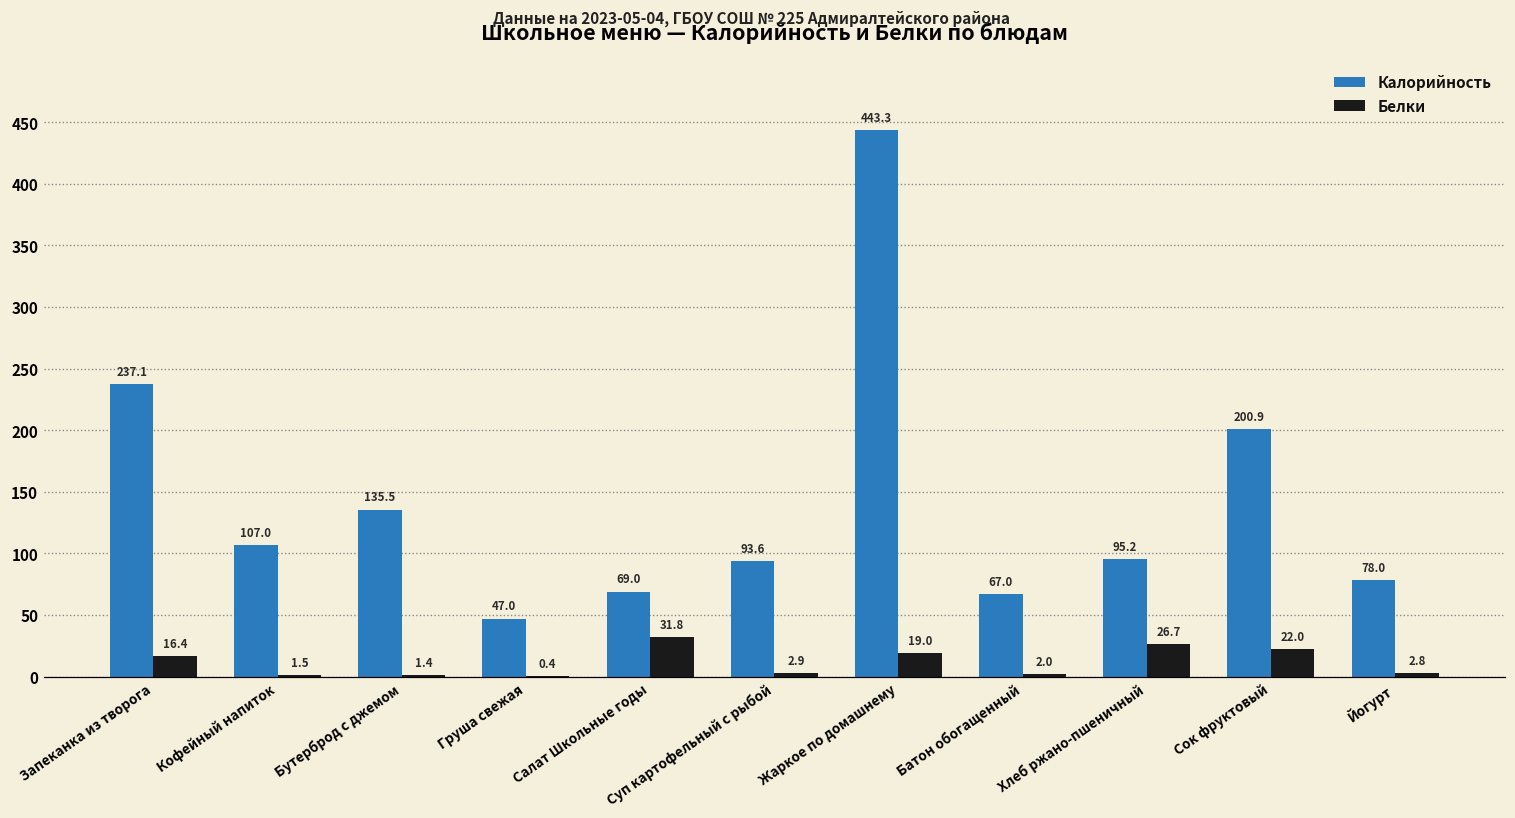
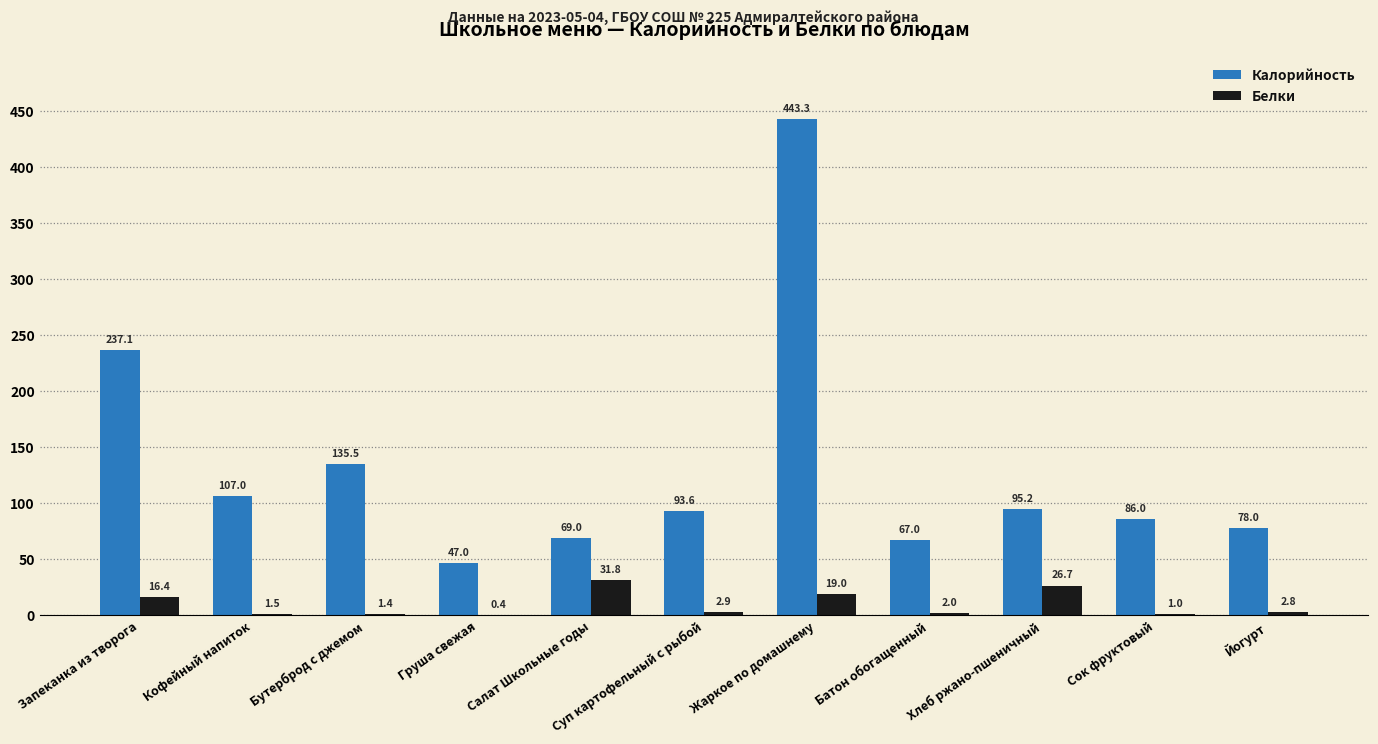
  {
    "Калорийность": {
      "Запеканка из творога": 237.1,
      "Кофейный напиток": 107.0,
      "Бутерброд с джемом": 135.5,
      "Груша свежая": 47.0,
      "Салат Школьные годы": 69.0,
      "Суп картофельный с рыбой": 93.6,
      "Жаркое по домашнему": 443.3,
      "Батон обогащенный": 67.0,
      "Хлеб ржано-пшеничный": 95.2,
-     "Сок фруктовый": 200.9,
+     "Сок фруктовый": 86.0,
      "Йогурт": 78.0
    },
    "Белки": {
      "Запеканка из творога": 16.4,
      "Кофейный напиток": 1.5,
      "Бутерброд с джемом": 1.4,
      "Груша свежая": 0.4,
      "Салат Школьные годы": 31.8,
      "Суп картофельный с рыбой": 2.9,
      "Жаркое по домашнему": 19.0,
      "Батон обогащенный": 2.0,
      "Хлеб ржано-пшеничный": 26.7,
-     "Сок фруктовый": 22.0,
+     "Сок фруктовый": 1.0,
      "Йогурт": 2.8
    }
  }
